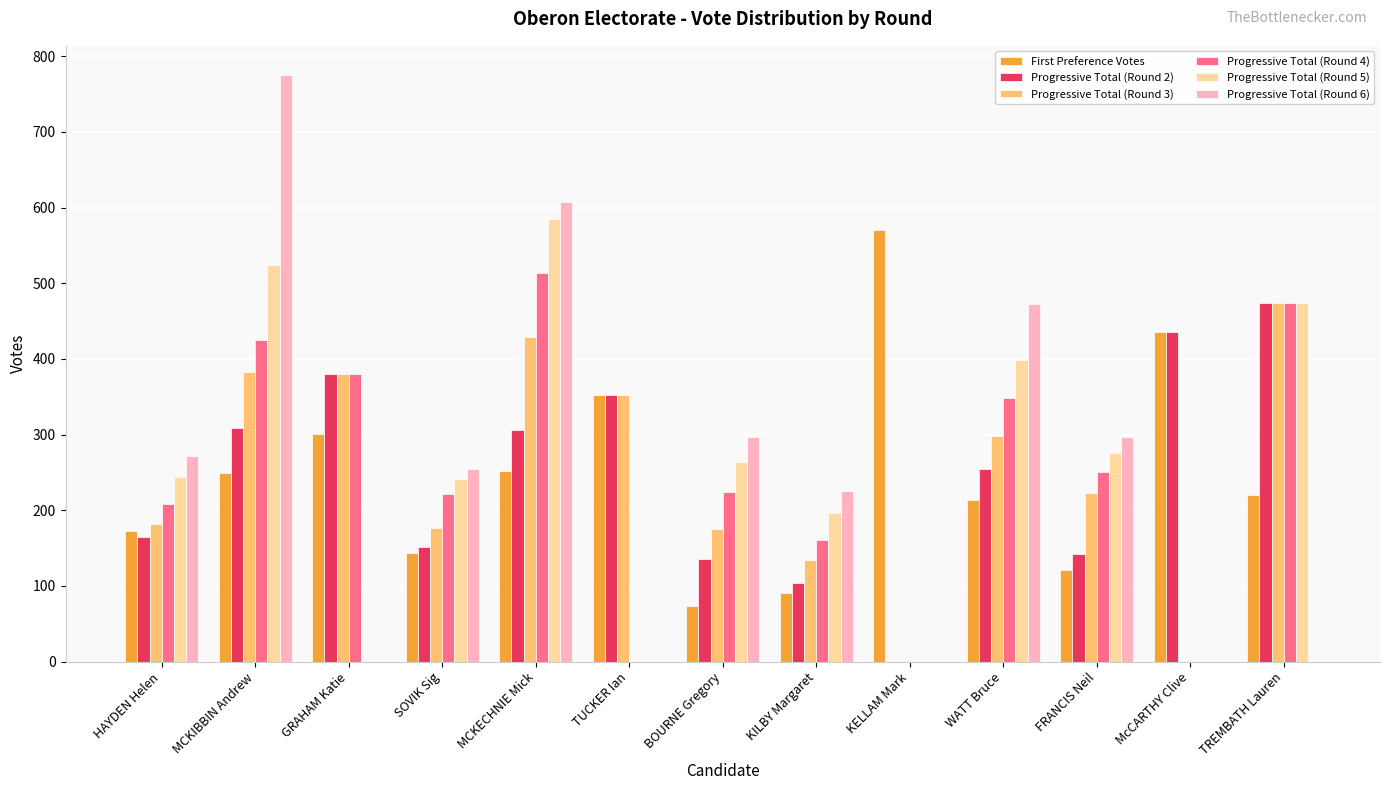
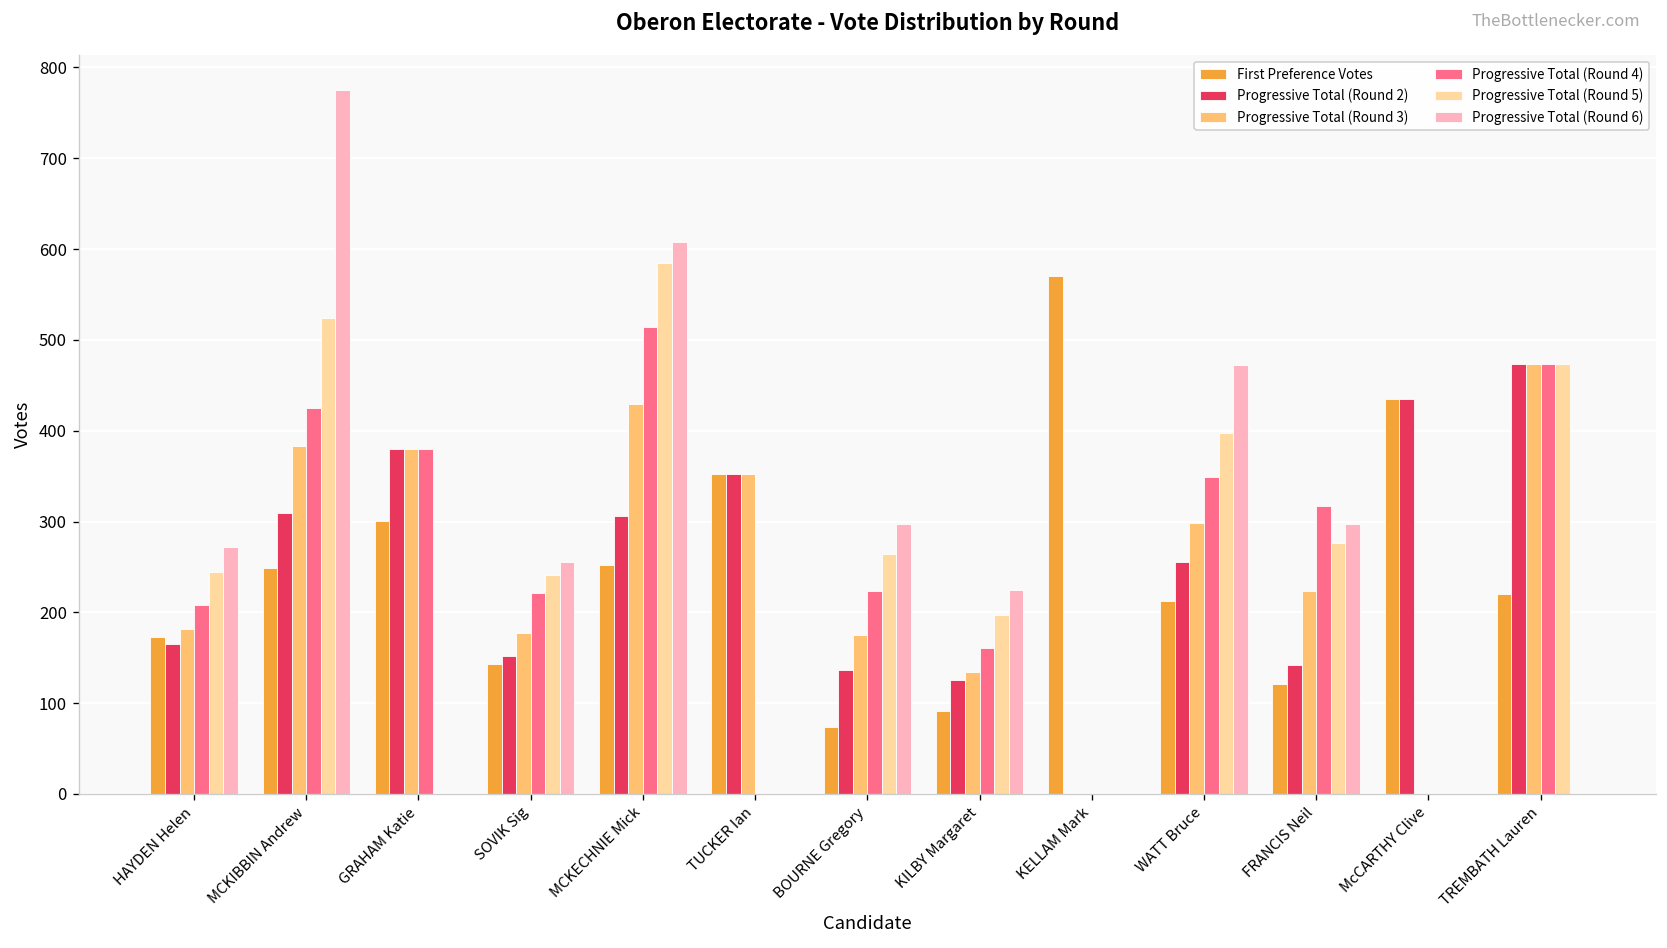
  {
    "First Preference Votes": {
      "HAYDEN Helen": 170,
      "MCKIBBIN Andrew": 250,
      "GRAHAM Katie": 300,
      "SOVIK Sig": 140,
      "MCKECHNIE Mick": 250,
      "TUCKER Ian": 350,
      "BOURNE Gregory": 70,
      "KILBY Margaret": 90,
      "KELLAM Mark": 570,
      "WATT Bruce": 210,
      "FRANCIS Neil": 120,
      "McCARTHY Clive": 440,
      "TREMBATH Lauren": 220
    },
    "Progressive Total (Round 2)": {
      "HAYDEN Helen": 170,
      "MCKIBBIN Andrew": 310,
      "GRAHAM Katie": 380,
      "SOVIK Sig": 150,
      "MCKECHNIE Mick": 310,
      "TUCKER Ian": 350,
      "BOURNE Gregory": 140,
-     "KILBY Margaret": 100,
+     "KILBY Margaret": 130,
      "KELLAM Mark": 0,
      "WATT Bruce": 260,
      "FRANCIS Neil": 140,
      "McCARTHY Clive": 440,
      "TREMBATH Lauren": 470
    },
    "Progressive Total (Round 4)": {
      "HAYDEN Helen": 210,
      "MCKIBBIN Andrew": 430,
      "GRAHAM Katie": 380,
      "SOVIK Sig": 220,
      "MCKECHNIE Mick": 510,
      "TUCKER Ian": 0,
      "BOURNE Gregory": 220,
      "KILBY Margaret": 160,
      "KELLAM Mark": 0,
      "WATT Bruce": 350,
-     "FRANCIS Neil": 250,
+     "FRANCIS Neil": 320,
      "McCARTHY Clive": 0,
      "TREMBATH Lauren": 470
    }
  }
